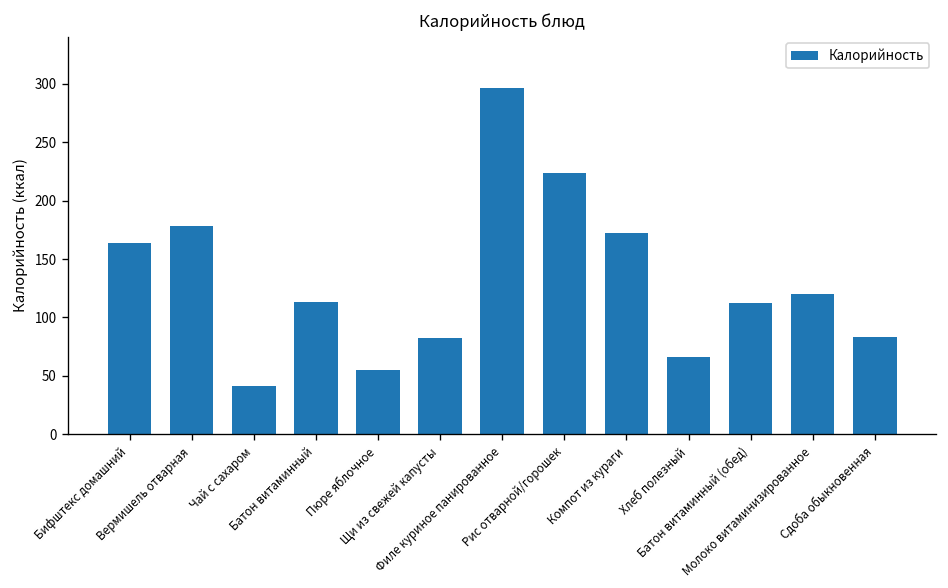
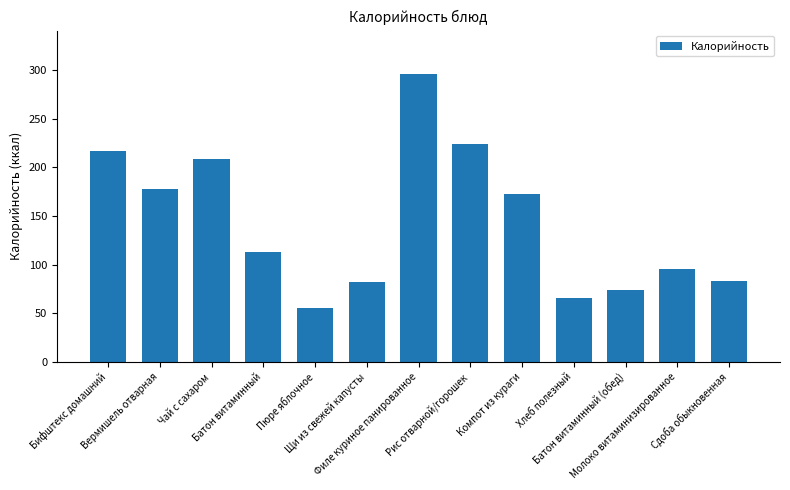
  {
-   "Бифштекс домашний": 160,
+   "Бифштекс домашний": 220,
    "Вермишель отварная": 180,
-   "Чай с сахаром": 40,
+   "Чай с сахаром": 210,
    "Батон витаминный": 110,
    "Пюре яблочное": 60,
    "Щи из свежей капусты": 80,
    "Филе куриное панированное": 300,
    "Рис отварной/горошек": 220,
    "Компот из кураги": 170,
    "Хлеб полезный": 70,
-   "Батон витаминный (обед)": 110,
-   "Молоко витаминизированное": 120,
+   "Батон витаминный (обед)": 70,
+   "Молоко витаминизированное": 100,
    "Сдоба обыкновенная": 80
  }
